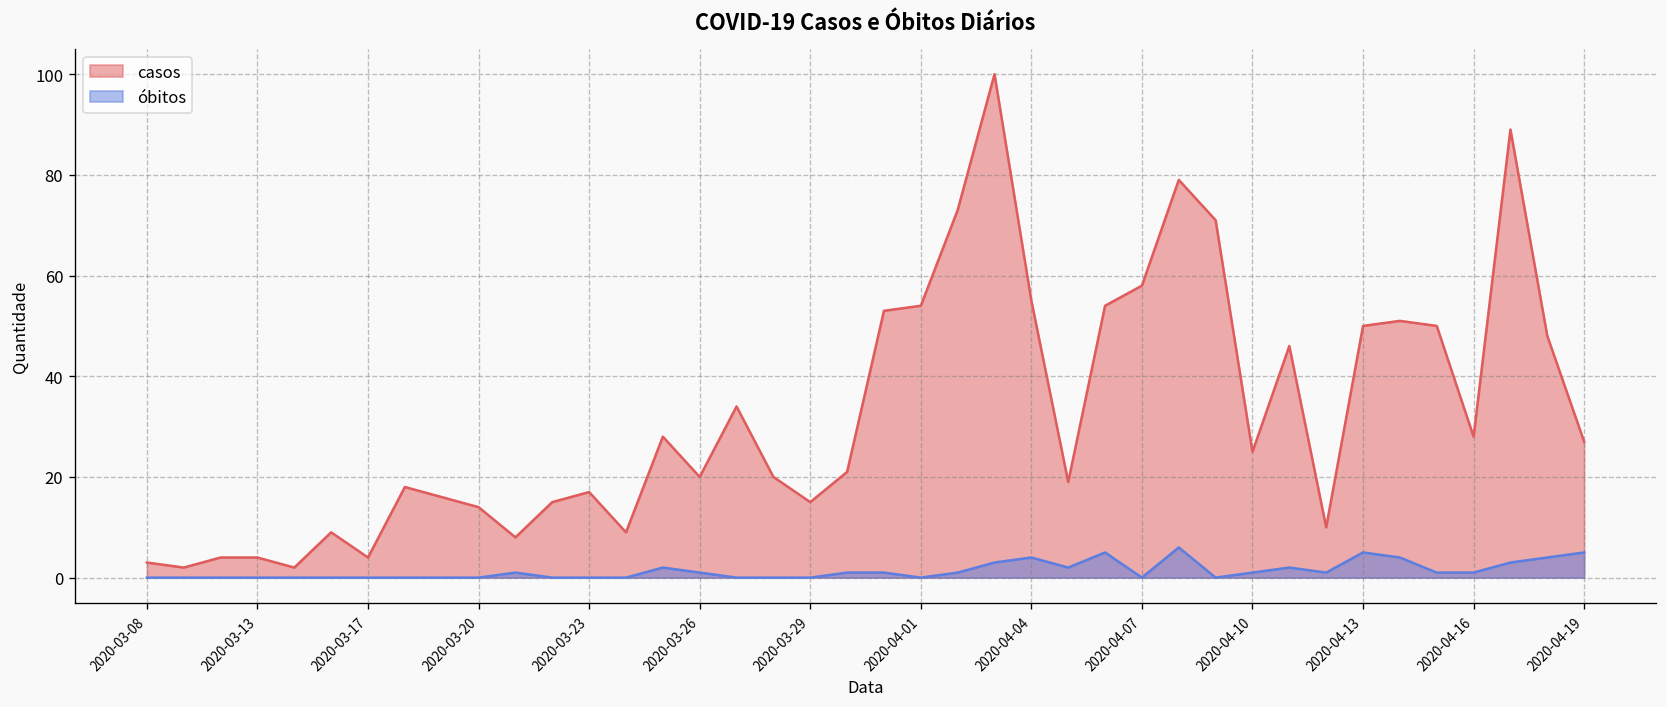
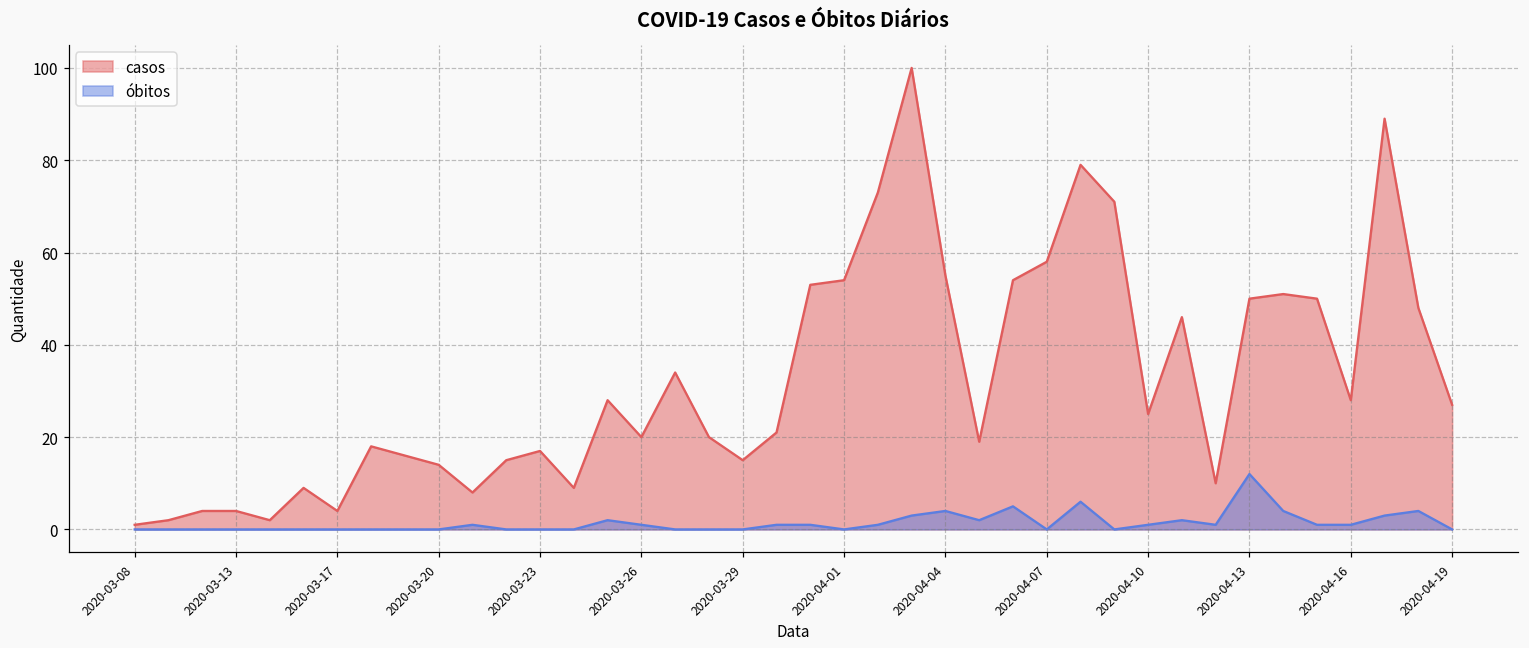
  {
    "casos": {
-     "2020-03-08": 3,
+     "2020-03-08": 1,
      "2020-03-13": 4,
      "2020-03-17": 4,
      "2020-03-20": 14,
      "2020-03-23": 17,
      "2020-03-26": 20,
      "2020-03-29": 15,
      "2020-04-01": 54,
      "2020-04-04": 55,
      "2020-04-07": 58,
      "2020-04-10": 25,
      "2020-04-13": 50,
      "2020-04-16": 28,
      "2020-04-19": 27
    },
    "óbitos": {
      "2020-03-08": 0,
      "2020-03-13": 0,
      "2020-03-17": 0,
      "2020-03-20": 0,
      "2020-03-23": 0,
      "2020-03-26": 1,
      "2020-03-29": 0,
      "2020-04-01": 0,
      "2020-04-04": 4,
      "2020-04-07": 0,
      "2020-04-10": 1,
-     "2020-04-13": 5,
+     "2020-04-13": 12,
      "2020-04-16": 1,
-     "2020-04-19": 5
+     "2020-04-19": 0
    }
  }
